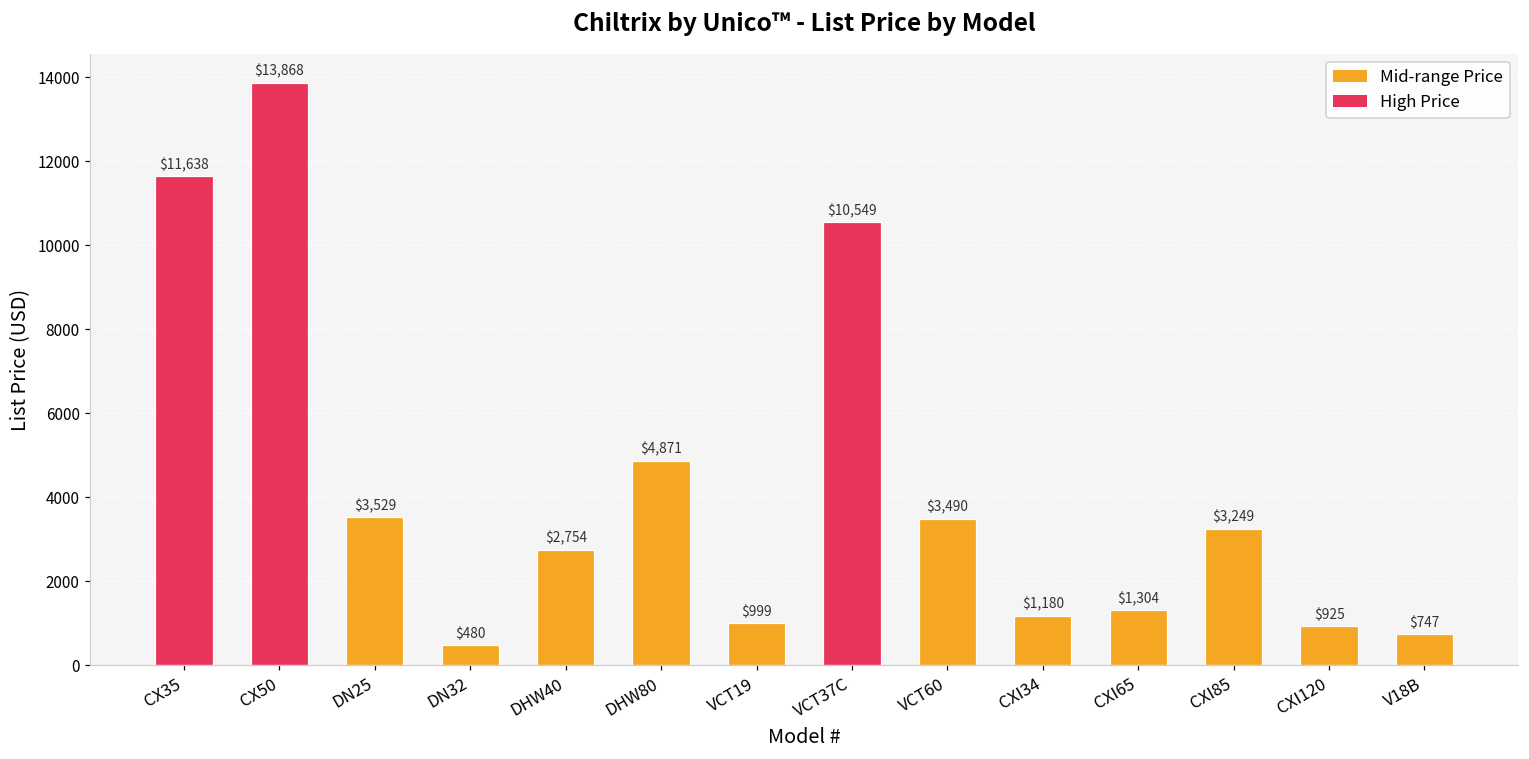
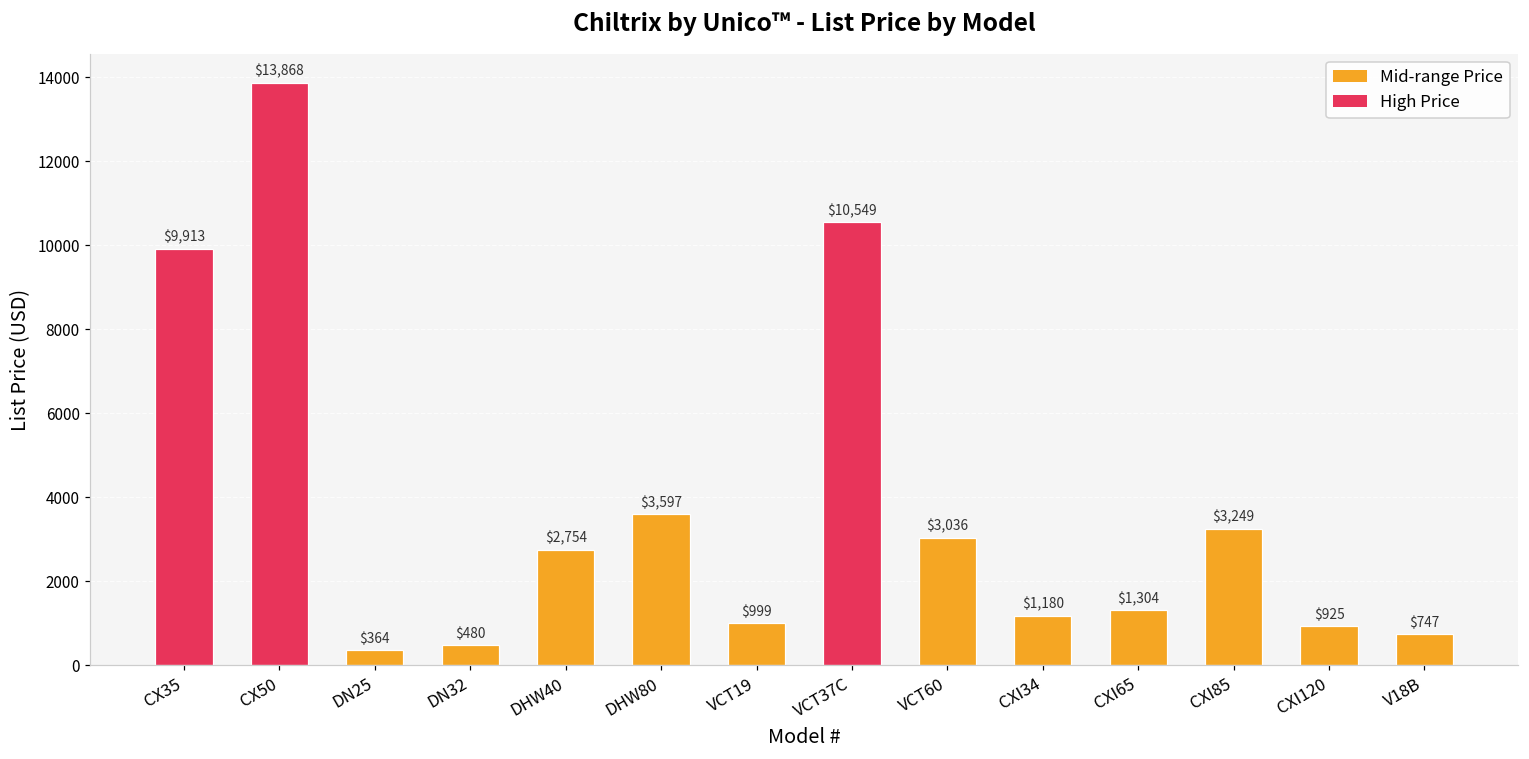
  {
-   "CX35": "$11,638",
+   "CX35": "$9,913",
    "CX50": "$13,868",
-   "DN25": "$3,529",
+   "DN25": "$364",
    "DN32": "$480",
    "DHW40": "$2,754",
-   "DHW80": "$4,871",
+   "DHW80": "$3,597",
    "VCT19": "$999",
    "VCT37C": "$10,549",
-   "VCT60": "$3,490",
+   "VCT60": "$3,036",
    "CXI34": "$1,180",
    "CXI65": "$1,304",
    "CXI85": "$3,249",
    "CXI120": "$925",
    "V18B": "$747"
  }
